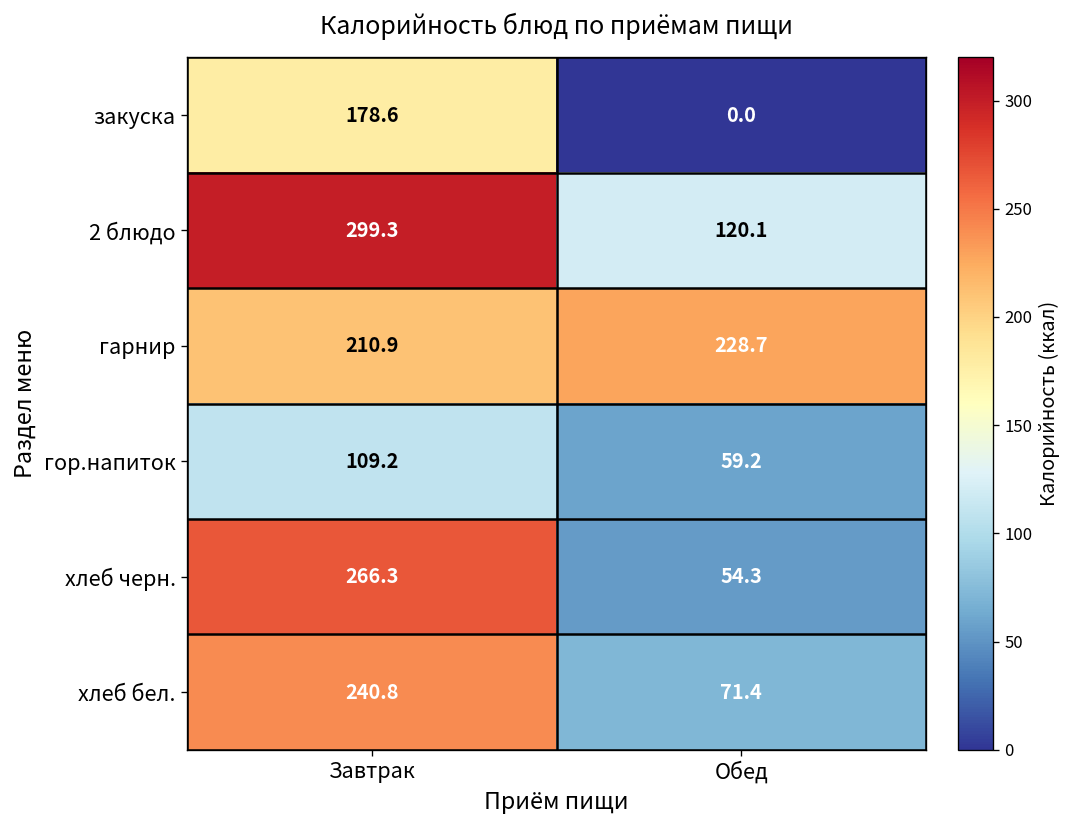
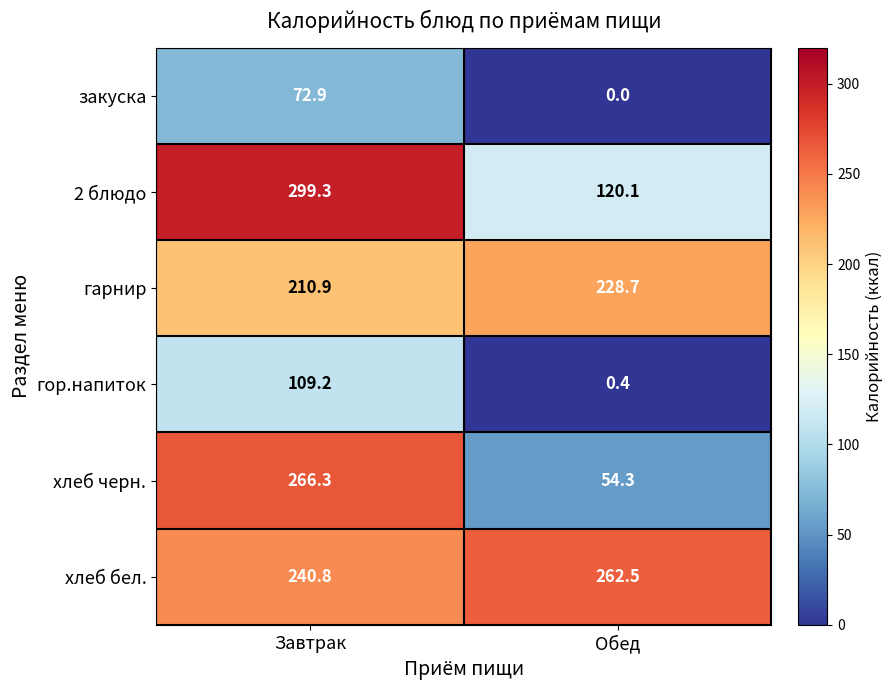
  {
    "закуска": {
-     "Завтрак": 178.6,
+     "Завтрак": 72.9,
      "Обед": 0.0
    },
    "2 блюдо": {
      "Завтрак": 299.3,
      "Обед": 120.1
    },
    "гарнир": {
      "Завтрак": 210.9,
      "Обед": 228.7
    },
    "гор.напиток": {
      "Завтрак": 109.2,
-     "Обед": 59.2
+     "Обед": 0.4
    },
    "хлеб черн.": {
      "Завтрак": 266.3,
      "Обед": 54.3
    },
    "хлеб бел.": {
      "Завтрак": 240.8,
-     "Обед": 71.4
+     "Обед": 262.5
    }
  }
